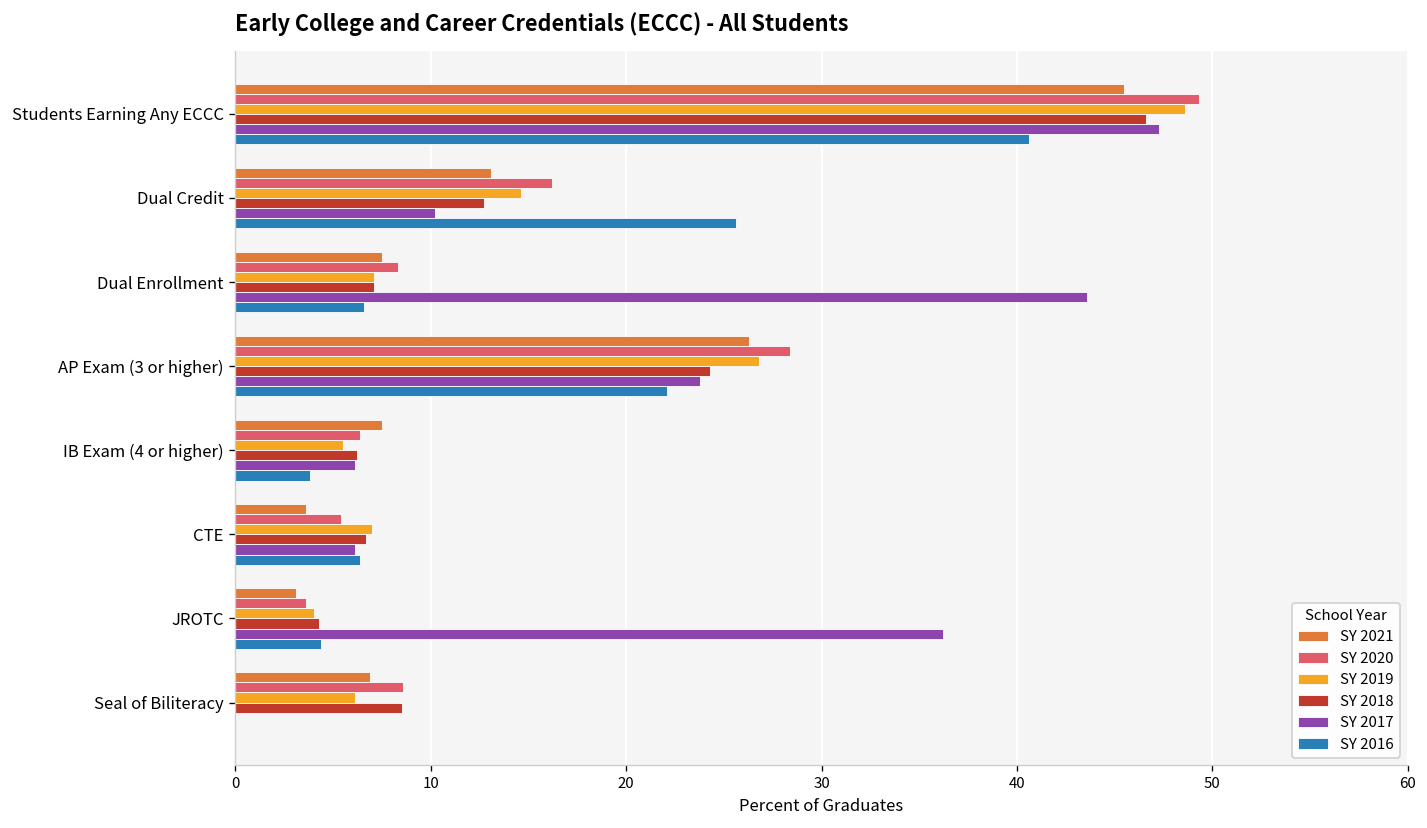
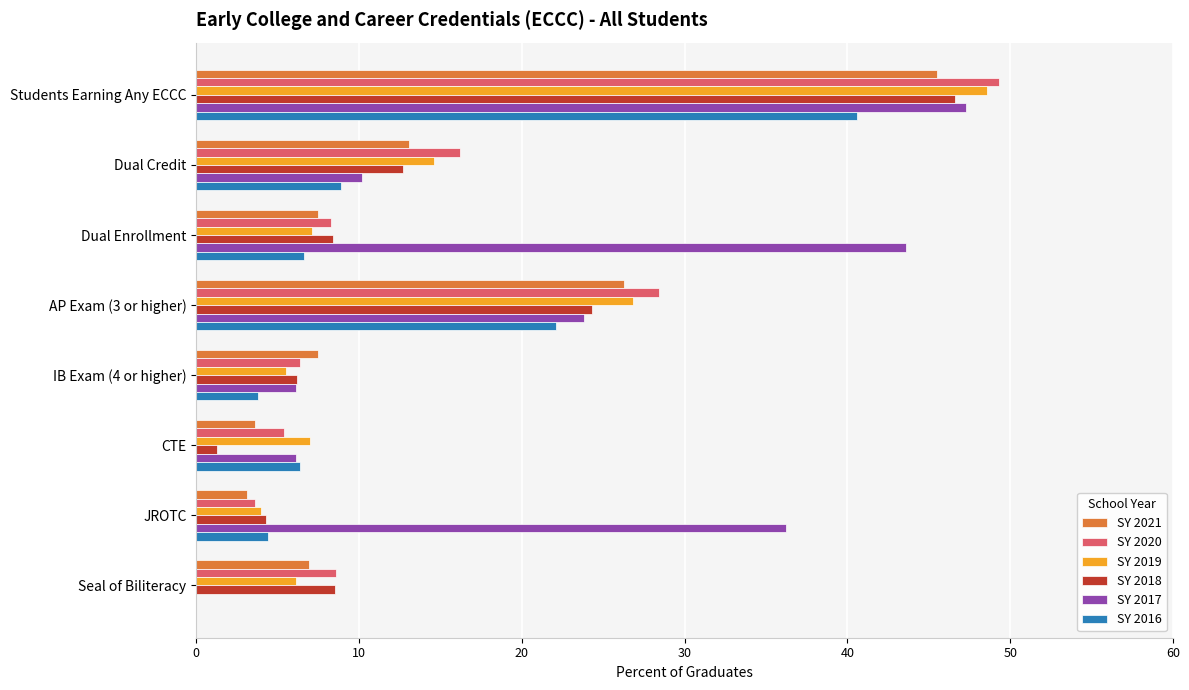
  {
    "SY 2018": {
      "Students Earning Any ECCC": 46.6,
      "Dual Credit": 12.7,
-     "Dual Enrollment": 7.1,
+     "Dual Enrollment": 8.4,
      "AP Exam (3 or higher)": 24.3,
      "IB Exam (4 or higher)": 6.2,
-     "CTE": 6.7,
+     "CTE": 1.3,
      "JROTC": 4.3,
      "Seal of Biliteracy": 8.5
    },
    "SY 2017": {
      "Students Earning Any ECCC": 47.3,
      "Dual Credit": 10.2,
      "Dual Enrollment": 43.6,
      "AP Exam (3 or higher)": 23.8,
      "IB Exam (4 or higher)": 6.1,
      "CTE": 6.1,
      "JROTC": 36.2,
      "Seal of Biliteracy": 0.0
    },
    "SY 2016": {
      "Students Earning Any ECCC": 40.6,
-     "Dual Credit": 25.6,
+     "Dual Credit": 8.9,
      "Dual Enrollment": 6.6,
      "AP Exam (3 or higher)": 22.1,
      "IB Exam (4 or higher)": 3.8,
      "CTE": 6.4,
      "JROTC": 4.4,
      "Seal of Biliteracy": 0.0
    }
  }
